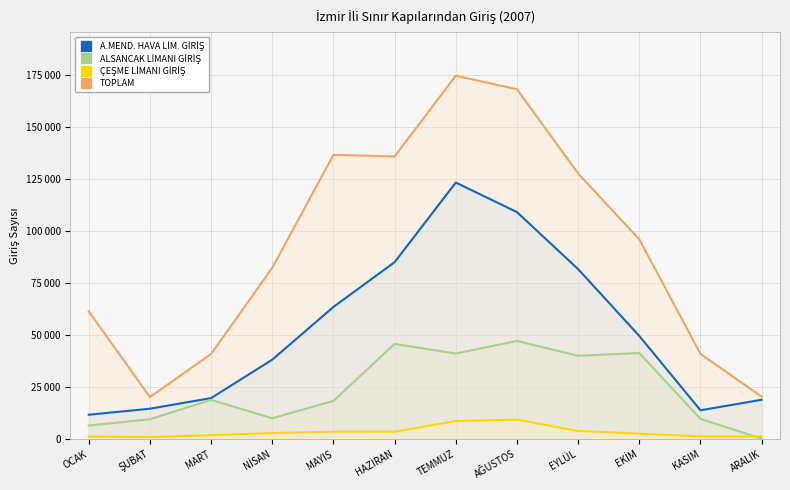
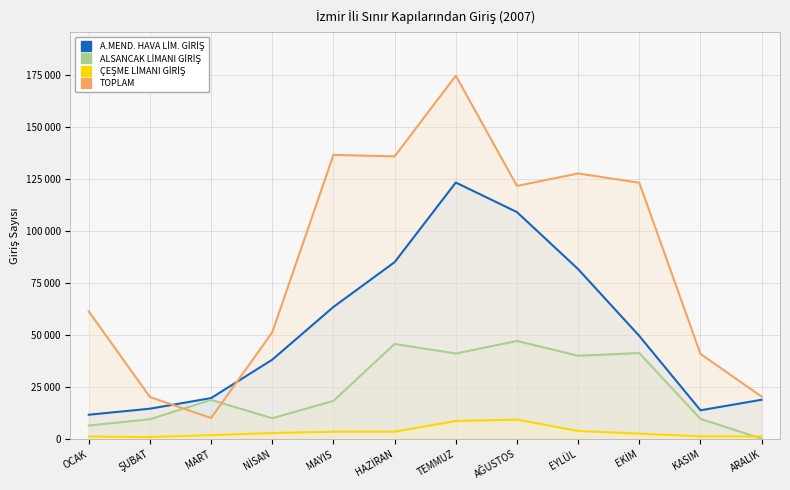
  {
    "A.MEND. HAVA LİM. GİRİŞ": {
      "OCAK": 12000,
      "ŞUBAT": 15000,
      "NİSAN": 38000,
      "MAYIS": 63000,
      "HAZİRAN": 85000,
      "TEMMUZ": 123000,
      "AĞUSTOS": 109000,
      "EYLÜL": 82000,
      "EKİM": 50000,
      "KASIM": 14000,
      "ARALIK": 19000
    },
    "ALSANCAK LİMANI GİRİŞ": {
      "OCAK": 6000,
      "ŞUBAT": 10000,
      "NİSAN": 10000,
      "MAYIS": 18000,
      "HAZİRAN": 46000,
      "TEMMUZ": 41000,
      "AĞUSTOS": 47000,
      "EYLÜL": 40000,
      "EKİM": 41000,
      "KASIM": 10000
    },
    "ÇEŞME LİMANI GİRİŞ": {
      "OCAK": 1000,
      "ŞUBAT": 1000,
      "MART": 2000,
      "NİSAN": 3000,
      "MAYIS": 4000,
      "HAZİRAN": 4000,
      "TEMMUZ": 9000,
      "AĞUSTOS": 9000,
      "EYLÜL": 4000,
      "EKİM": 3000,
      "KASIM": 1000
    },
    "TOPLAM": {
      "OCAK": 61000,
      "ŞUBAT": 20000,
-     "MART": 41000,
-     "NİSAN": 82000,
+     "MART": 10000,
+     "NİSAN": 51000,
      "MAYIS": 136000,
      "HAZİRAN": 136000,
      "TEMMUZ": 175000,
-     "AĞUSTOS": 168000,
+     "AĞUSTOS": 122000,
      "EYLÜL": 128000,
-     "EKİM": 96000,
+     "EKİM": 123000,
      "KASIM": 41000,
      "ARALIK": 20000
    }
  }
